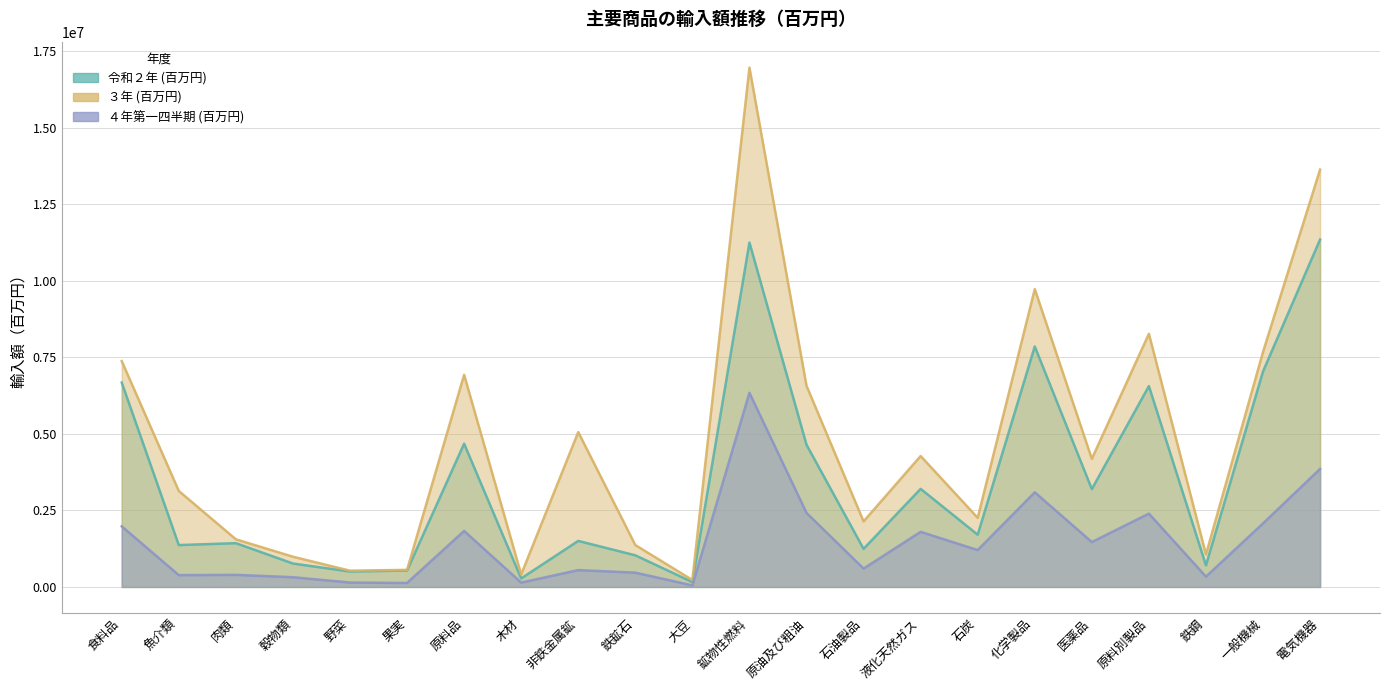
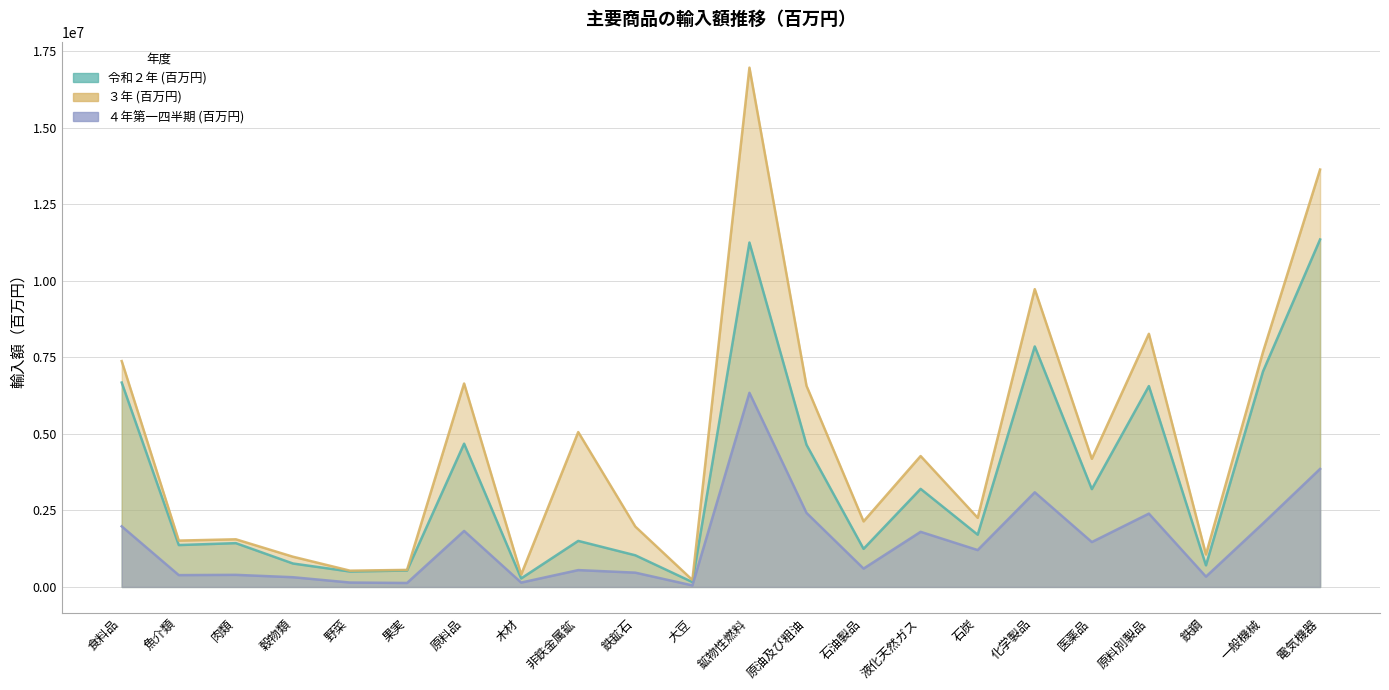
  {
    "３年 (百万円)": {
      "食料品": 7400000,
-     "魚介類": 3100000,
+     "魚介類": 1500000,
      "肉類": 1600000,
      "穀物類": 1000000,
-     "原料品": 6900000,
+     "原料品": 6600000,
      "木材": 400000,
      "非鉄金属鉱": 5100000,
-     "鉄鉱石": 1400000,
+     "鉄鉱石": 2000000,
      "鉱物性燃料": 17000000,
      "原油及び粗油": 6600000,
      "石油製品": 2100000,
      "液化天然ガス": 4300000,
      "石炭": 2300000,
      "化学製品": 9700000,
      "医薬品": 4200000,
      "原料別製品": 8300000,
      "鉄鋼": 1100000,
      "一般機械": 7700000,
      "電気機器": 13600000
    }
  }
